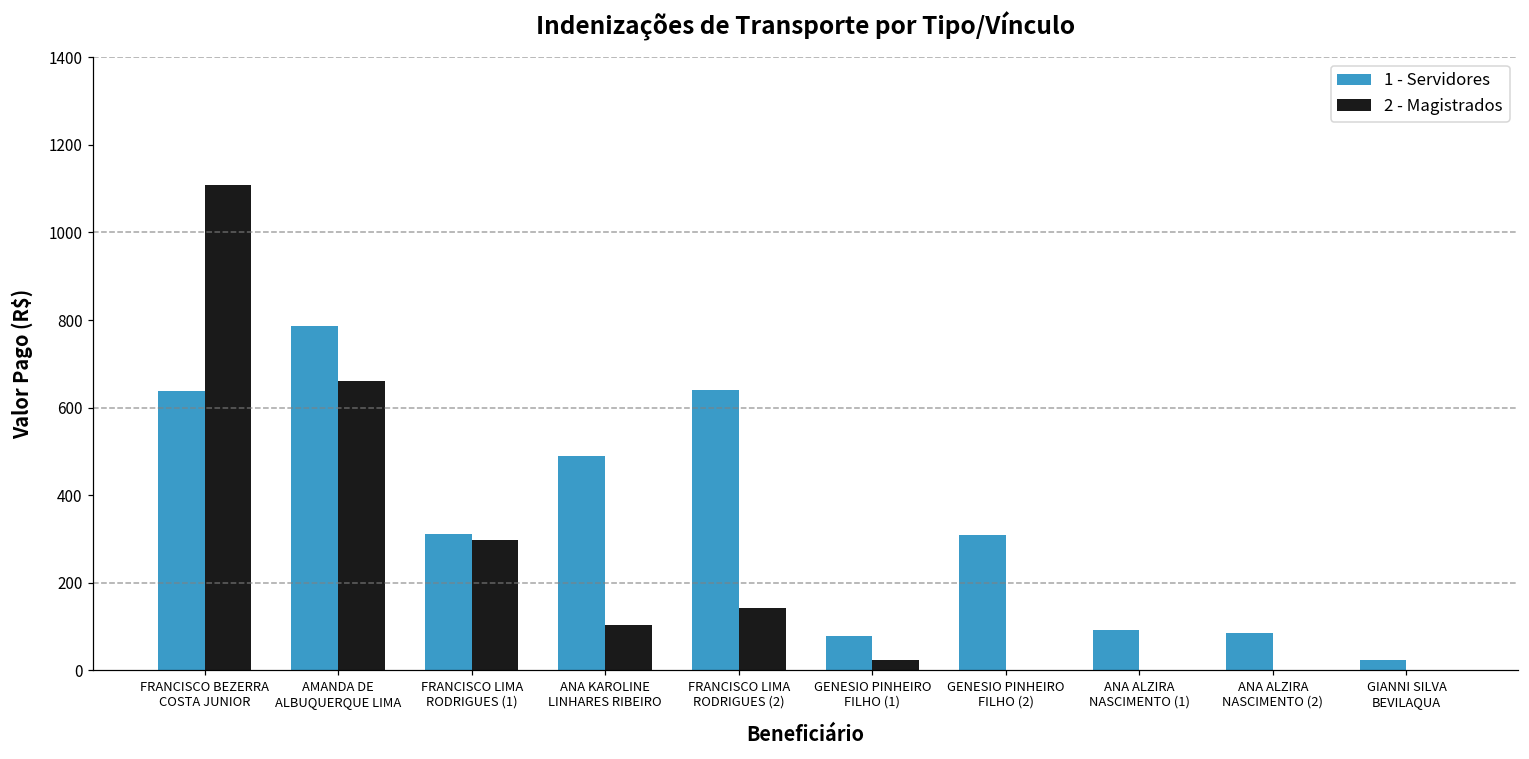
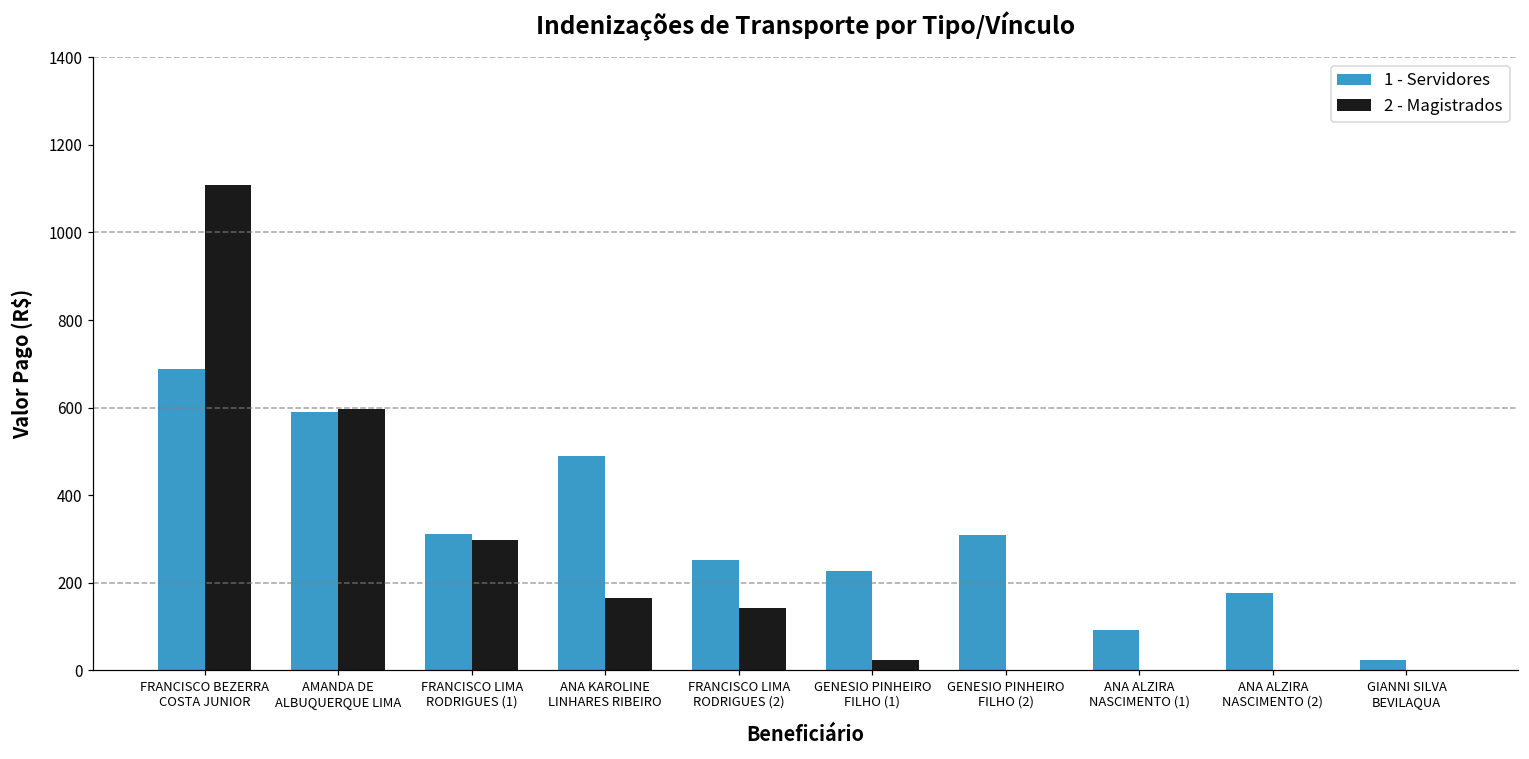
  {
    "1 - Servidores": {
-     "FRANCISCO BEZERRA COSTA JUNIOR": 640,
-     "AMANDA DE ALBUQUERQUE LIMA": 790,
+     "FRANCISCO BEZERRA COSTA JUNIOR": 690,
+     "AMANDA DE ALBUQUERQUE LIMA": 590,
      "FRANCISCO LIMA RODRIGUES (1)": 310,
      "ANA KAROLINE LINHARES RIBEIRO": 490,
-     "FRANCISCO LIMA RODRIGUES (2)": 640,
-     "GENESIO PINHEIRO FILHO (1)": 80,
+     "FRANCISCO LIMA RODRIGUES (2)": 250,
+     "GENESIO PINHEIRO FILHO (1)": 230,
      "GENESIO PINHEIRO FILHO (2)": 310,
      "ANA ALZIRA NASCIMENTO (1)": 90,
-     "ANA ALZIRA NASCIMENTO (2)": 90,
+     "ANA ALZIRA NASCIMENTO (2)": 180,
      "GIANNI SILVA BEVILAQUA": 20
    },
    "2 - Magistrados": {
      "FRANCISCO BEZERRA COSTA JUNIOR": 1110,
-     "AMANDA DE ALBUQUERQUE LIMA": 660,
+     "AMANDA DE ALBUQUERQUE LIMA": 600,
      "FRANCISCO LIMA RODRIGUES (1)": 300,
-     "ANA KAROLINE LINHARES RIBEIRO": 100,
+     "ANA KAROLINE LINHARES RIBEIRO": 160,
      "FRANCISCO LIMA RODRIGUES (2)": 140,
      "GENESIO PINHEIRO FILHO (1)": 20,
      "GENESIO PINHEIRO FILHO (2)": 0,
      "ANA ALZIRA NASCIMENTO (1)": 0,
      "ANA ALZIRA NASCIMENTO (2)": 0,
      "GIANNI SILVA BEVILAQUA": 0
    }
  }
